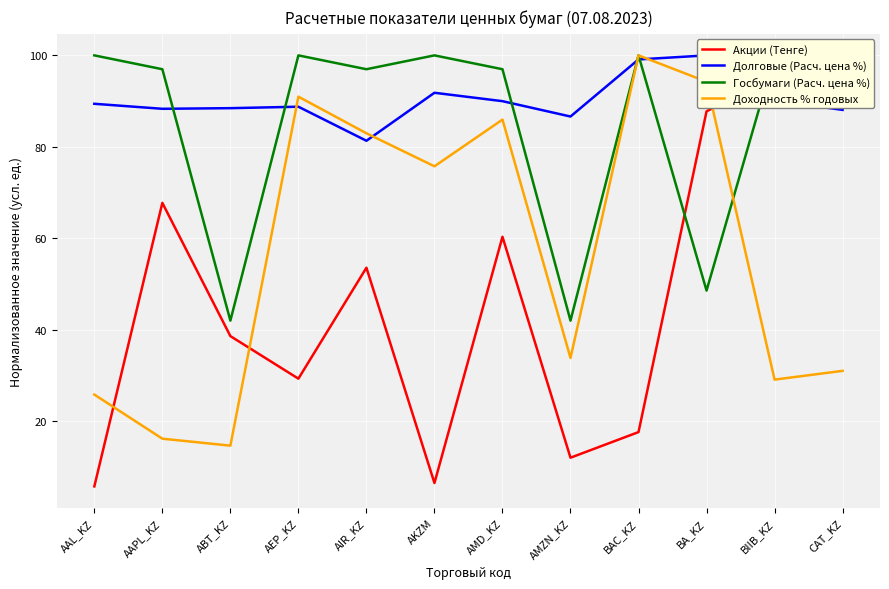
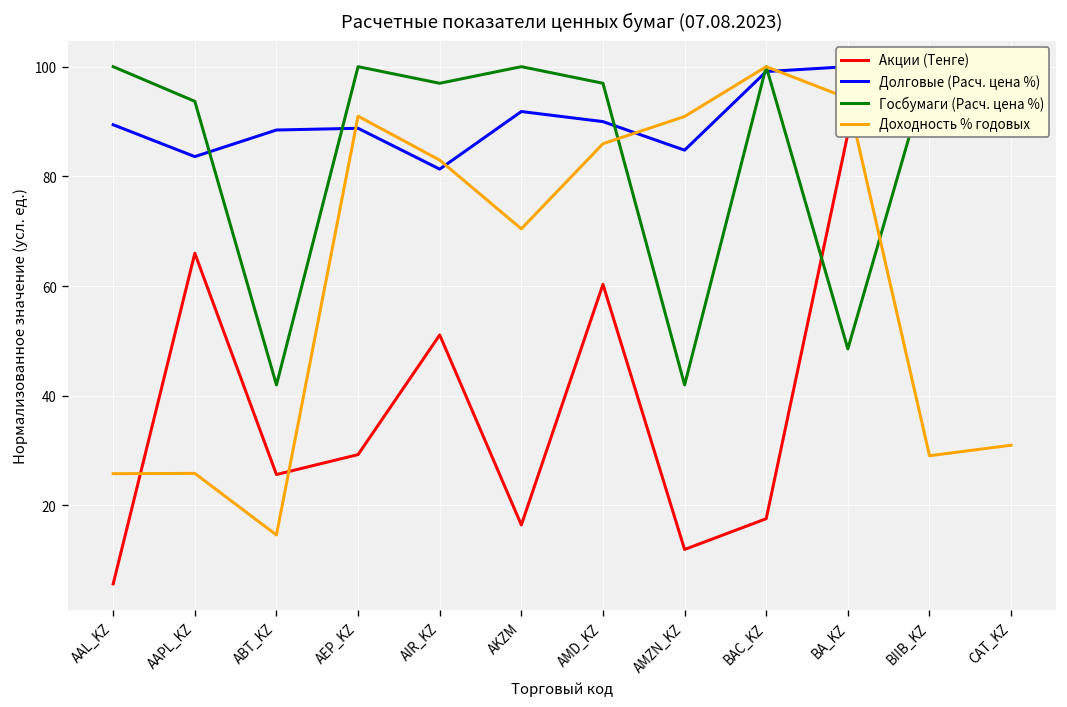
  {
    "Акции (Тенге)": {
      "AAL_KZ": 6,
-     "AAPL_KZ": 68,
-     "ABT_KZ": 39,
+     "AAPL_KZ": 66,
+     "ABT_KZ": 26,
      "AEP_KZ": 29,
-     "AIR_KZ": 54,
-     "AKZM": 6,
+     "AIR_KZ": 51,
+     "AKZM": 16,
      "AMD_KZ": 60,
      "AMZN_KZ": 12,
      "BAC_KZ": 18,
      "BA_KZ": 88
    },
    "Долговые (Расч. цена %)": {
      "AAL_KZ": 89,
-     "AAPL_KZ": 88,
+     "AAPL_KZ": 84,
      "ABT_KZ": 88,
      "AEP_KZ": 89,
      "AIR_KZ": 81,
      "AKZM": 92,
      "AMD_KZ": 90,
-     "AMZN_KZ": 87,
+     "AMZN_KZ": 85,
      "BAC_KZ": 99,
      "CAT_KZ": 88
    },
    "Госбумаги (Расч. цена %)": {
      "AAL_KZ": 100,
-     "AAPL_KZ": 97,
+     "AAPL_KZ": 94,
      "ABT_KZ": 42,
      "AEP_KZ": 100,
      "AIR_KZ": 97,
      "AKZM": 100,
      "AMD_KZ": 97,
      "AMZN_KZ": 42,
      "BA_KZ": 49
    },
    "Доходность % годовых": {
      "AAL_KZ": 26,
-     "AAPL_KZ": 16,
+     "AAPL_KZ": 26,
      "ABT_KZ": 15,
      "AEP_KZ": 91,
      "AIR_KZ": 83,
-     "AKZM": 76,
+     "AKZM": 70,
      "AMD_KZ": 86,
-     "AMZN_KZ": 34,
+     "AMZN_KZ": 91,
      "BIIB_KZ": 29,
      "CAT_KZ": 31
    }
  }
